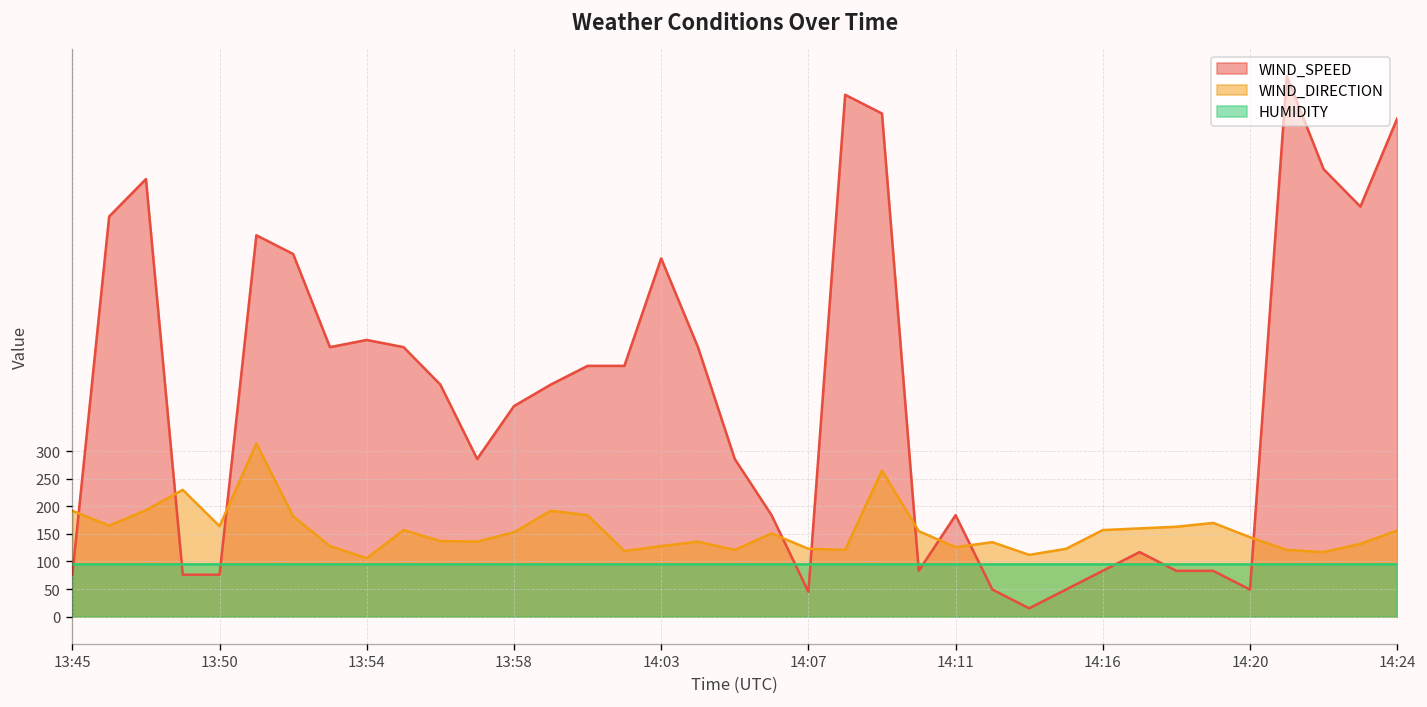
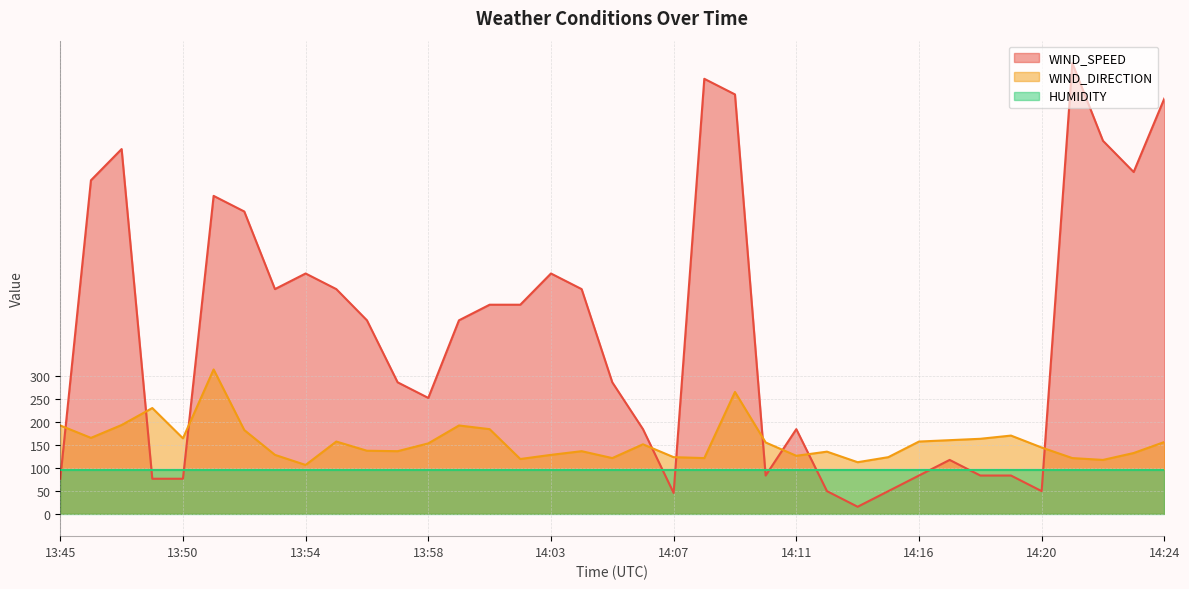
  {
    "WIND_SPEED": {
      "13:45": 80,
      "13:50": 80,
-     "13:54": 500,
-     "13:58": 380,
-     "14:03": 650,
+     "13:54": 520,
+     "13:58": 250,
+     "14:03": 520,
      "14:07": 50,
      "14:11": 180,
      "14:16": 80,
      "14:20": 50,
      "14:24": 900
    },
    "WIND_DIRECTION": {
      "13:45": 190,
      "13:50": 160,
      "13:54": 110,
      "13:58": 150,
      "14:03": 130,
      "14:07": 120,
      "14:11": 130,
      "14:16": 160,
      "14:20": 140,
      "14:24": 160
    },
    "HUMIDITY": {
      "13:45": 100,
      "13:50": 100,
      "13:54": 100,
      "13:58": 100,
      "14:03": 100,
      "14:07": 100,
      "14:11": 100,
      "14:16": 100,
      "14:20": 100,
      "14:24": 100
    }
  }
